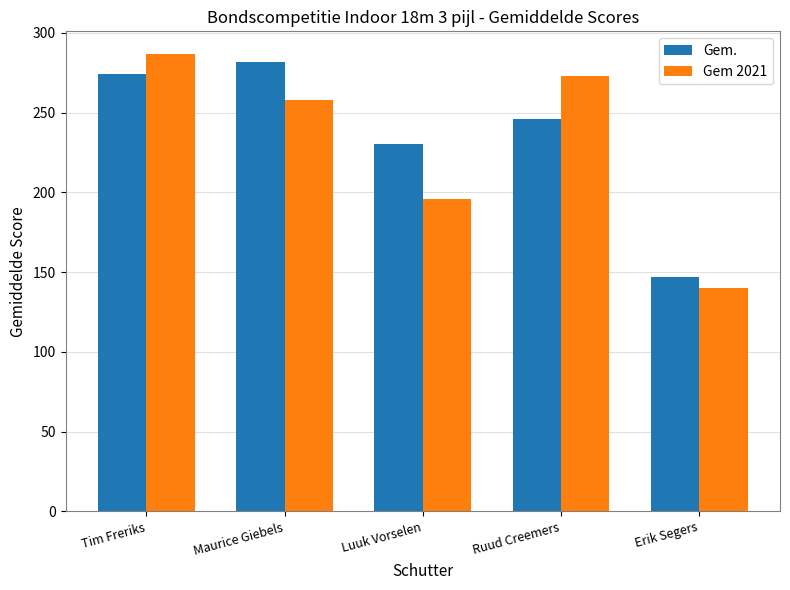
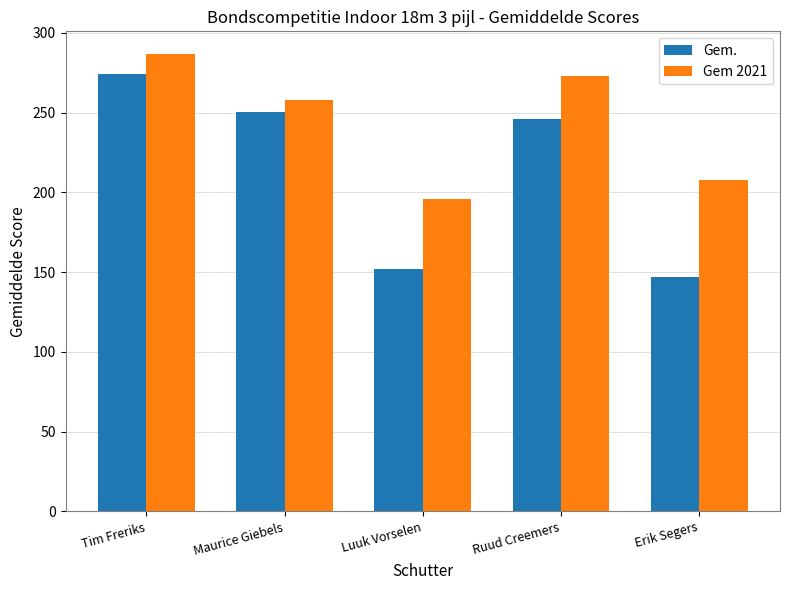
  {
    "Gem.": {
      "Tim Freriks": 274,
-     "Maurice Giebels": 282,
-     "Luuk Vorselen": 230,
+     "Maurice Giebels": 251,
+     "Luuk Vorselen": 152,
      "Ruud Creemers": 246,
      "Erik Segers": 147
    },
    "Gem 2021": {
      "Tim Freriks": 287,
      "Maurice Giebels": 258,
      "Luuk Vorselen": 196,
      "Ruud Creemers": 273,
-     "Erik Segers": 140
+     "Erik Segers": 208
    }
  }
